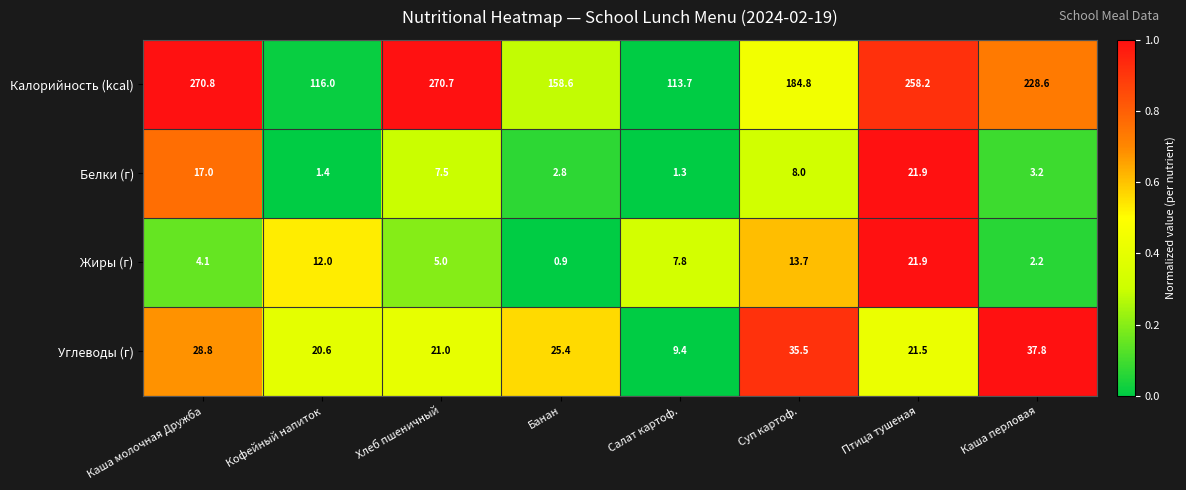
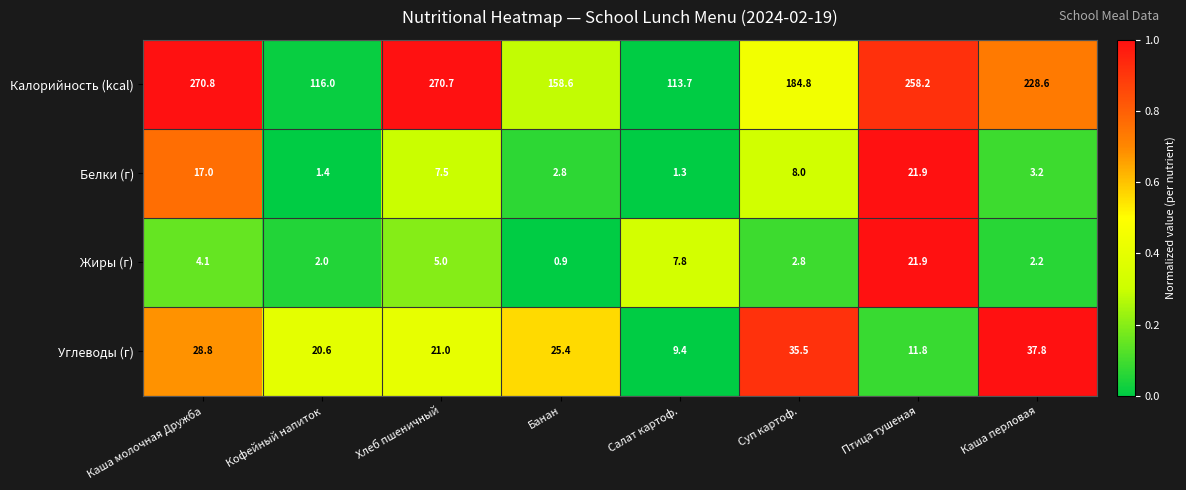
  {
    "Калорийность (kcal)": {
      "Каша молочная Дружба": 270.8,
      "Кофейный напиток": 116.0,
      "Хлеб пшеничный": 270.7,
      "Банан": 158.6,
      "Салат картоф.": 113.7,
      "Суп картоф.": 184.8,
      "Птица тушеная": 258.2,
      "Каша перловая": 228.6
    },
    "Белки (г)": {
      "Каша молочная Дружба": 17.0,
      "Кофейный напиток": 1.4,
      "Хлеб пшеничный": 7.5,
      "Банан": 2.8,
      "Салат картоф.": 1.3,
      "Суп картоф.": 8.0,
      "Птица тушеная": 21.9,
      "Каша перловая": 3.2
    },
    "Жиры (г)": {
      "Каша молочная Дружба": 4.1,
-     "Кофейный напиток": 12.0,
+     "Кофейный напиток": 2.0,
      "Хлеб пшеничный": 5.0,
      "Банан": 0.9,
      "Салат картоф.": 7.8,
-     "Суп картоф.": 13.7,
+     "Суп картоф.": 2.8,
      "Птица тушеная": 21.9,
      "Каша перловая": 2.2
    },
    "Углеводы (г)": {
      "Каша молочная Дружба": 28.8,
      "Кофейный напиток": 20.6,
      "Хлеб пшеничный": 21.0,
      "Банан": 25.4,
      "Салат картоф.": 9.4,
      "Суп картоф.": 35.5,
-     "Птица тушеная": 21.5,
+     "Птица тушеная": 11.8,
      "Каша перловая": 37.8
    }
  }
